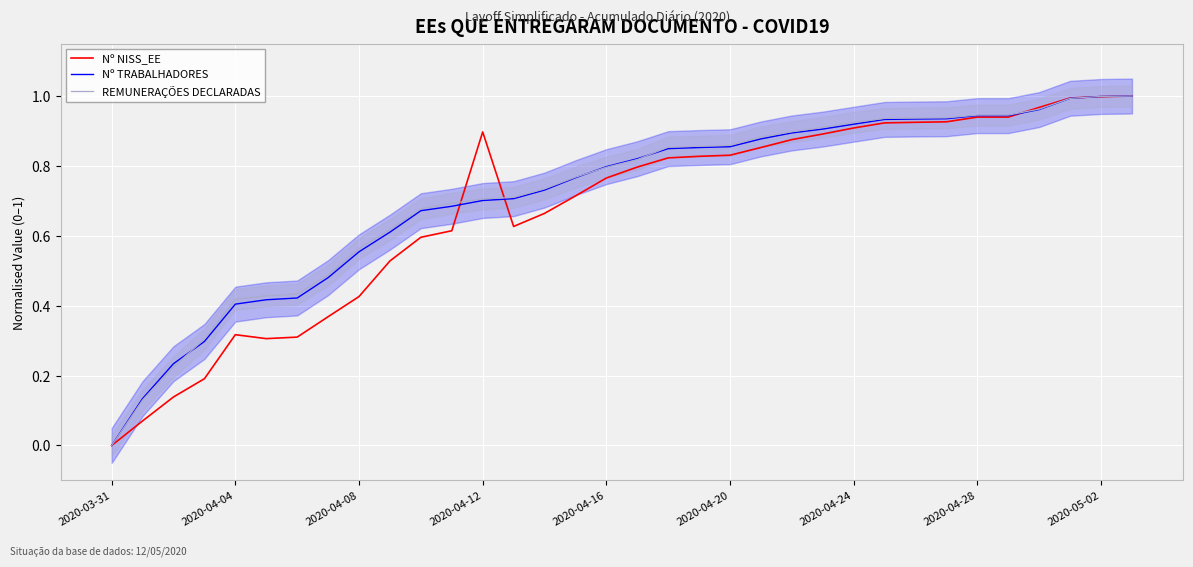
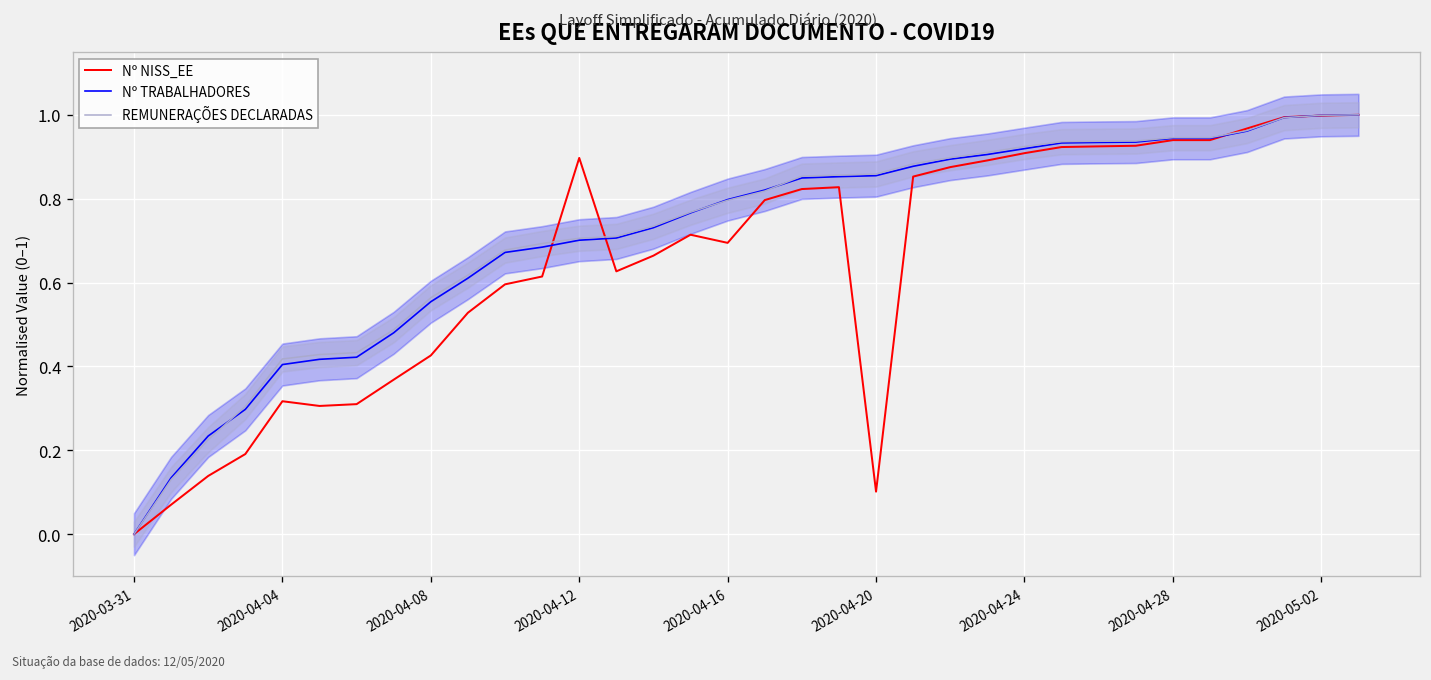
  {
    "Nº NISS_EE": {
      "2020-04-04": 0.32,
      "2020-04-08": 0.43,
      "2020-04-12": 0.90,
-     "2020-04-16": 0.77,
-     "2020-04-20": 0.83,
+     "2020-04-16": 0.69,
+     "2020-04-20": 0.10,
      "2020-04-24": 0.91
    }
  }
